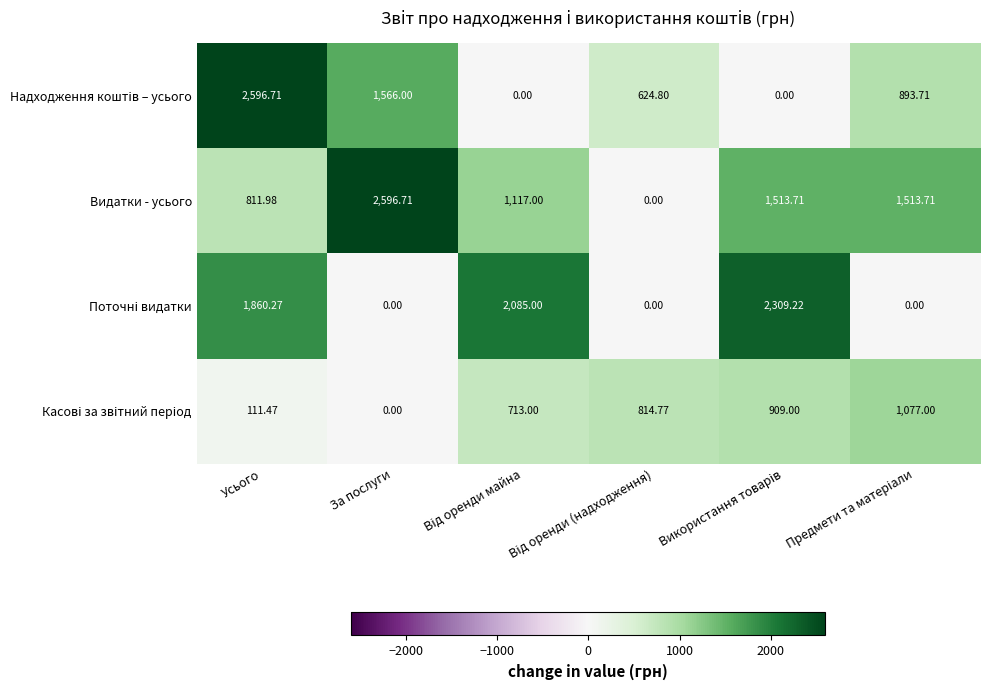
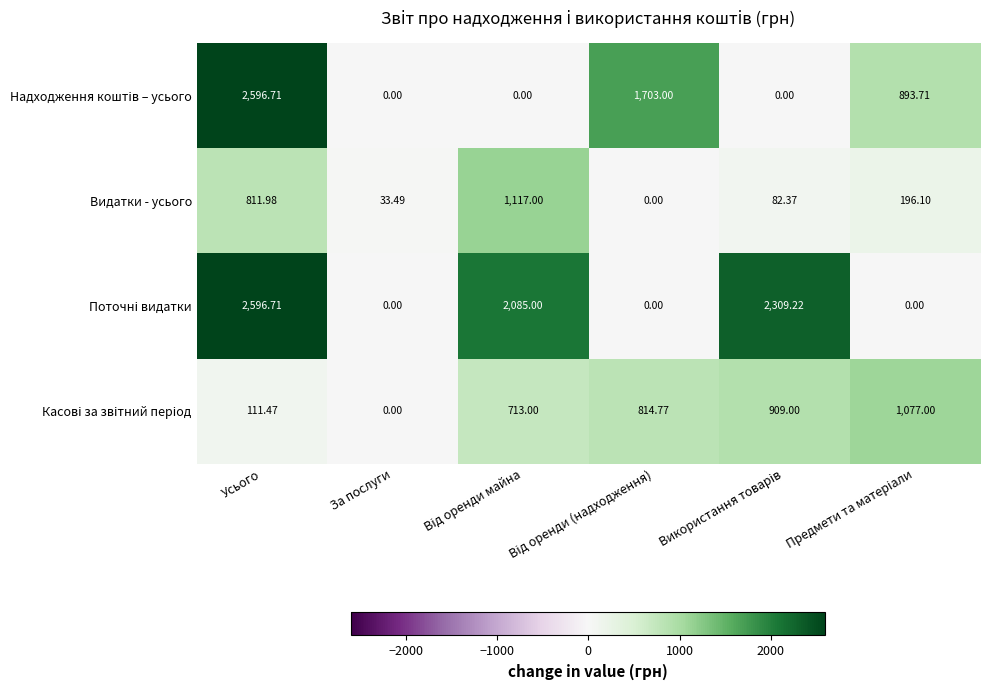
  {
    "Надходження коштів – усього": {
      "Усього": "2,596.71",
-     "За послуги": "1,566.00",
+     "За послуги": "0.00",
      "Від оренди майна": "0.00",
-     "Від оренди (надходження)": "624.80",
+     "Від оренди (надходження)": "1,703.00",
      "Використання товарів": "0.00",
      "Предмети та матеріали": "893.71"
    },
    "Видатки - усього": {
      "Усього": "811.98",
-     "За послуги": "2,596.71",
+     "За послуги": "33.49",
      "Від оренди майна": "1,117.00",
      "Від оренди (надходження)": "0.00",
-     "Використання товарів": "1,513.71",
-     "Предмети та матеріали": "1,513.71"
+     "Використання товарів": "82.37",
+     "Предмети та матеріали": "196.10"
    },
    "Поточні видатки": {
-     "Усього": "1,860.27",
+     "Усього": "2,596.71",
      "За послуги": "0.00",
      "Від оренди майна": "2,085.00",
      "Від оренди (надходження)": "0.00",
      "Використання товарів": "2,309.22",
      "Предмети та матеріали": "0.00"
    },
    "Касові за звітний період": {
      "Усього": "111.47",
      "За послуги": "0.00",
      "Від оренди майна": "713.00",
      "Від оренди (надходження)": "814.77",
      "Використання товарів": "909.00",
      "Предмети та матеріали": "1,077.00"
    }
  }
